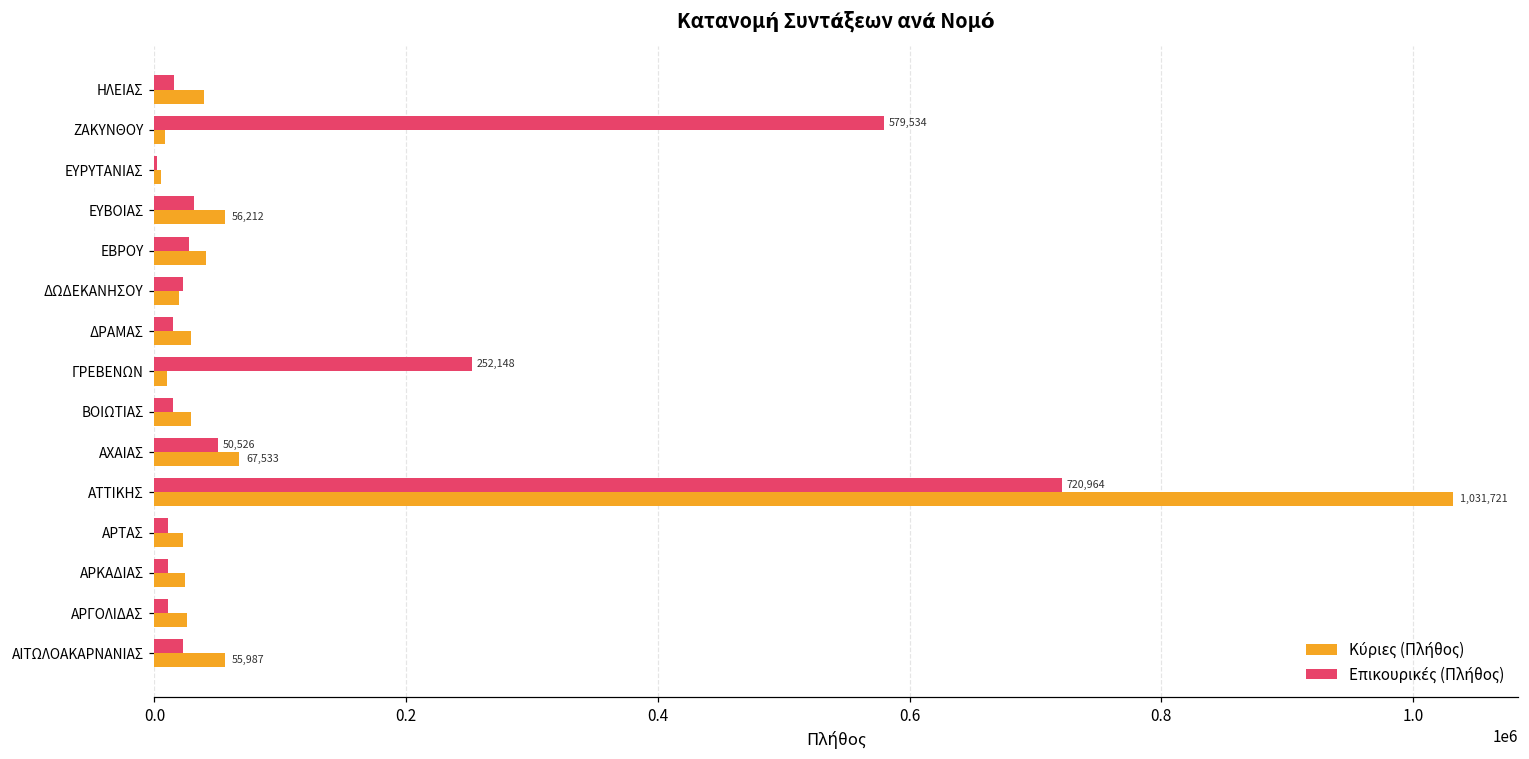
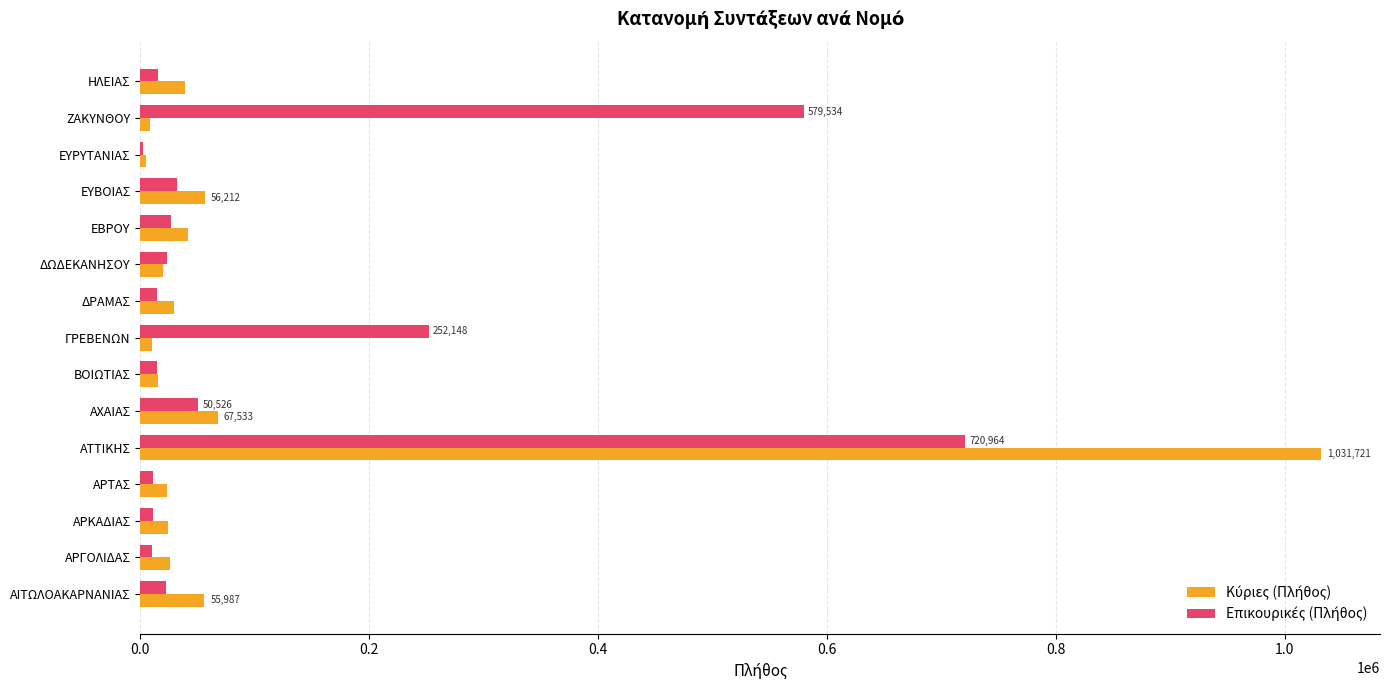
  {
    "Κύριες (Πλήθος)": {
      "ΗΛΕΙΑΣ": "39000",
      "ΖΑΚΥΝΘΟΥ": "9000",
      "ΕΥΡΥΤΑΝΙΑΣ": "5000",
      "ΕΒΡΟΥ": "41000",
      "ΔΩΔΕΚΑΝΗΣΟΥ": "20000",
      "ΔΡΑΜΑΣ": "29000",
      "ΓΡΕΒΕΝΩΝ": "10000",
-     "ΒΟΙΩΤΙΑΣ": "29000",
+     "ΒΟΙΩΤΙΑΣ": "15000",
      "ΑΡΤΑΣ": "23000",
      "ΑΡΚΑΔΙΑΣ": "25000",
      "ΑΡΓΟΛΙΔΑΣ": "26000"
    },
    "Επικουρικές (Πλήθος)": {
      "ΖΑΚΥΝΘΟΥ": "579,534",
      "ΓΡΕΒΕΝΩΝ": "252,148",
      "ΑΧΑΙΑΣ": "50,526",
      "ΑΤΤΙΚΗΣ": "720,964"
    }
  }
